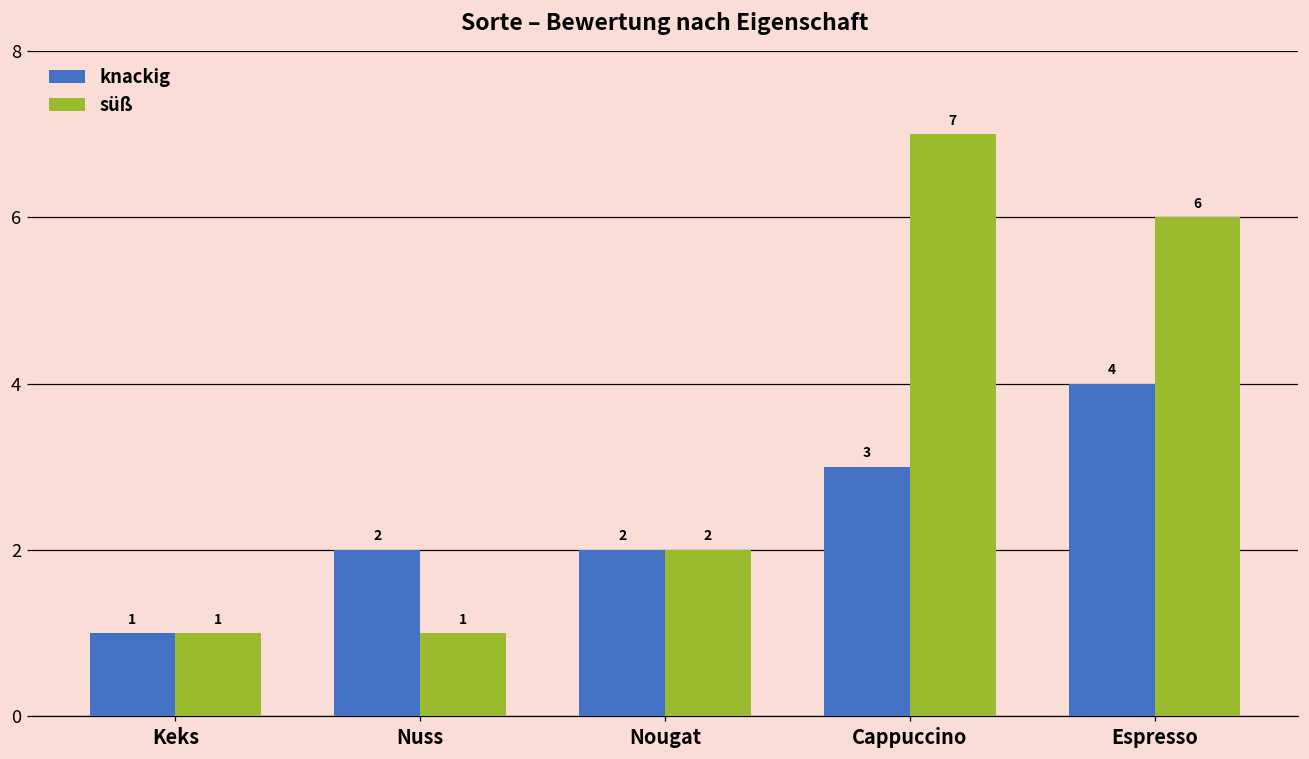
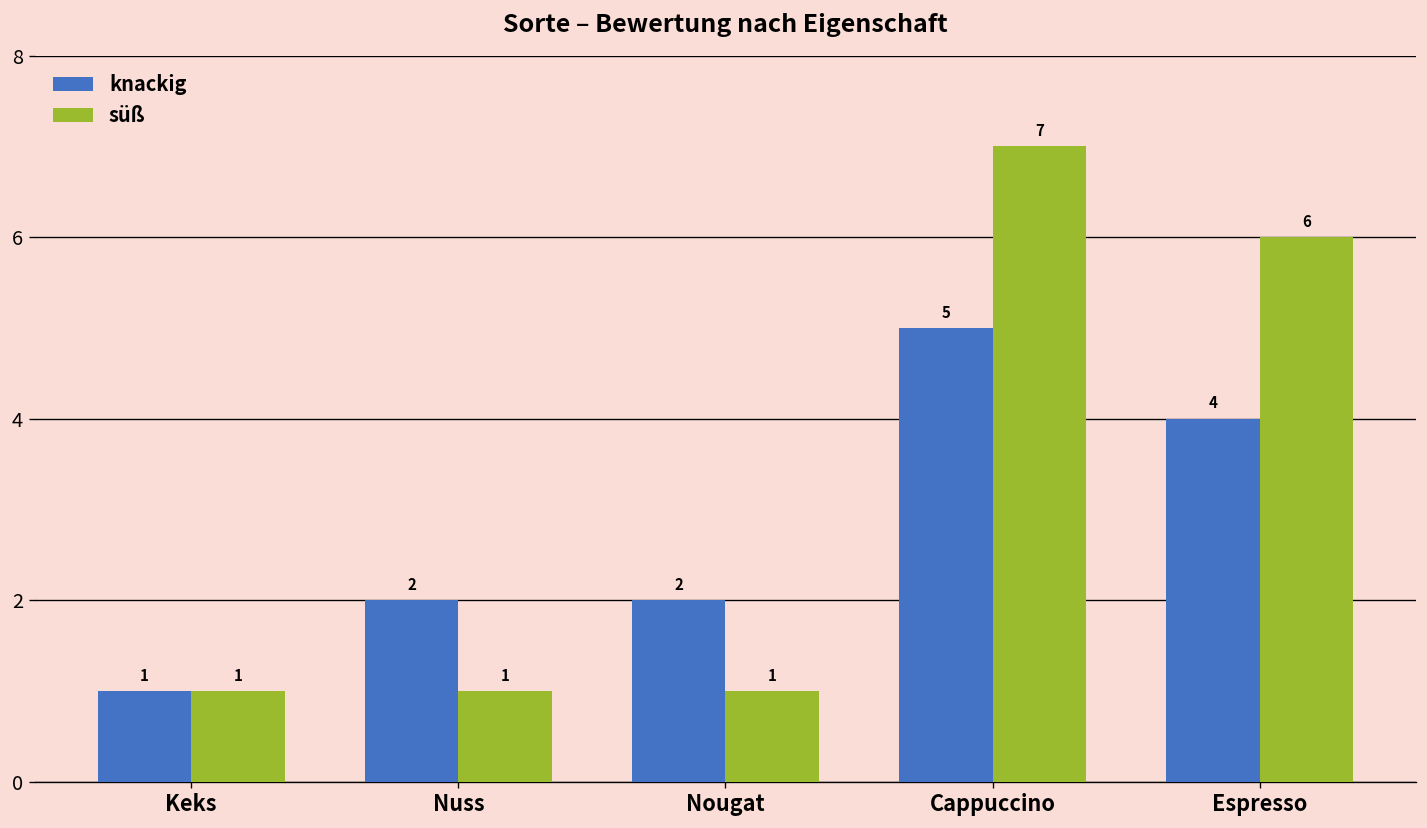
  {
    "knackig": {
      "Keks": 1,
      "Nuss": 2,
      "Nougat": 2,
-     "Cappuccino": 3,
+     "Cappuccino": 5,
      "Espresso": 4
    },
    "süß": {
      "Keks": 1,
      "Nuss": 1,
-     "Nougat": 2,
+     "Nougat": 1,
      "Cappuccino": 7,
      "Espresso": 6
    }
  }
